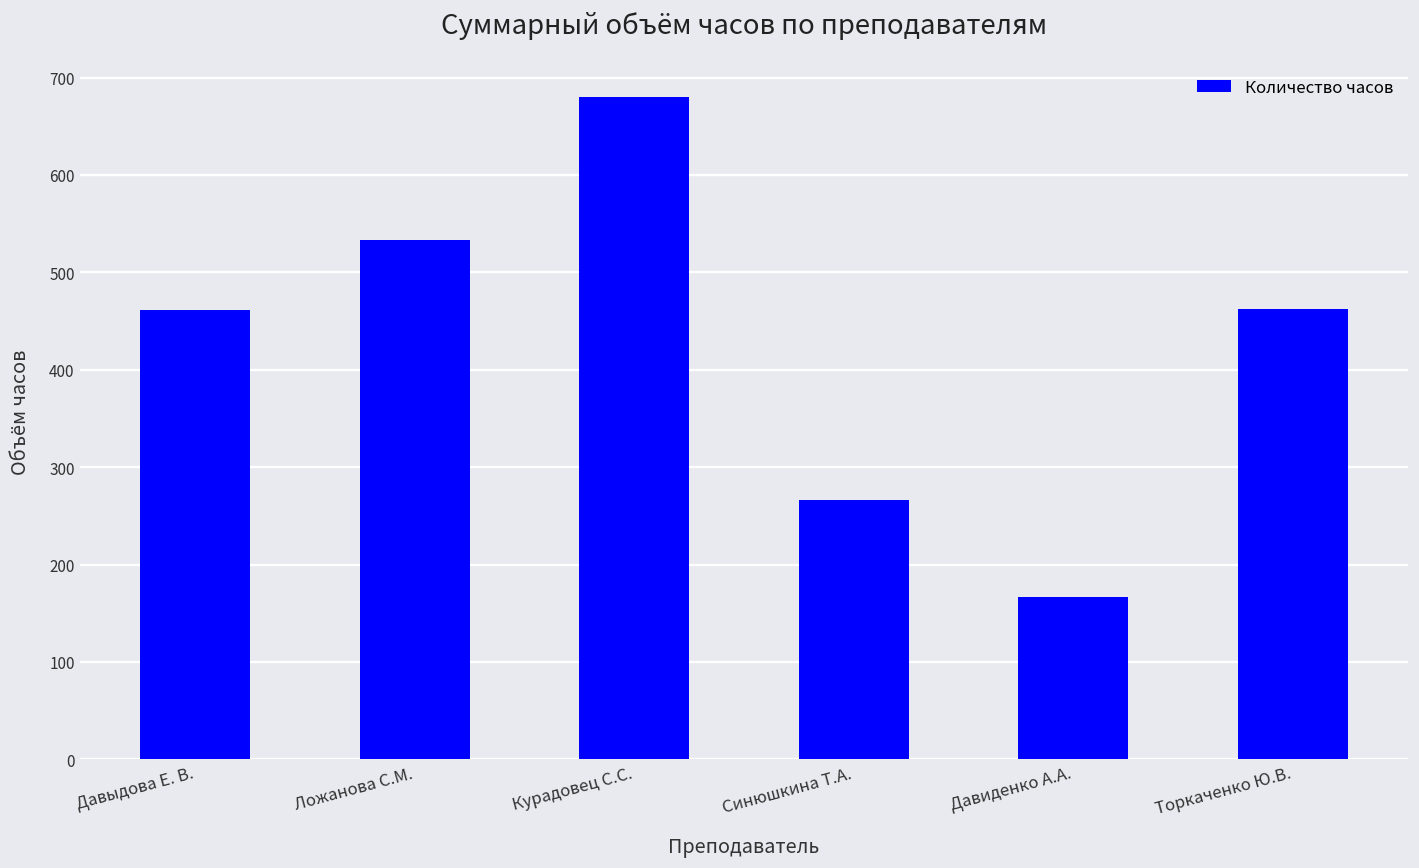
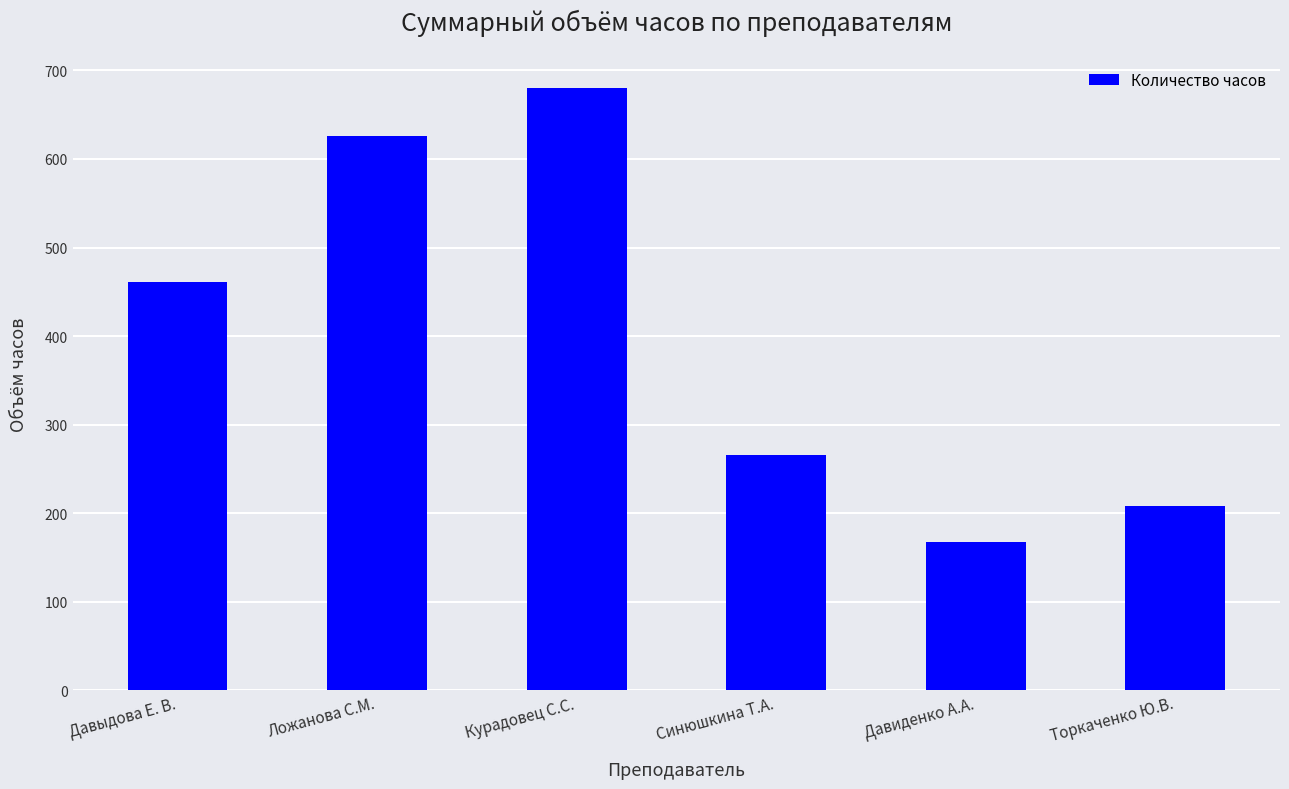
  {
    "Давыдова Е. В.": 460,
-   "Ложанова С.М.": 530,
+   "Ложанова С.М.": 630,
    "Курадовец С.С.": 680,
    "Синюшкина Т.А.": 270,
    "Давиденко А.А.": 170,
-   "Торкаченко Ю.В.": 460
+   "Торкаченко Ю.В.": 210
  }
